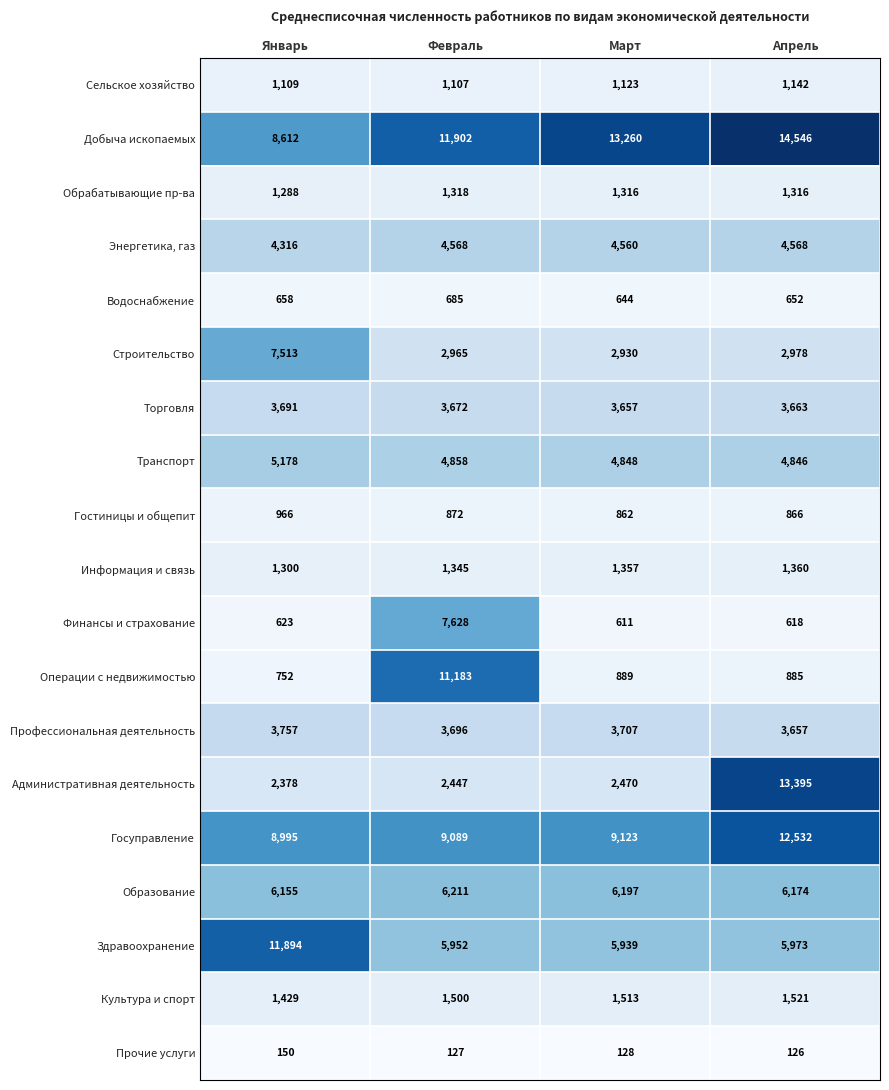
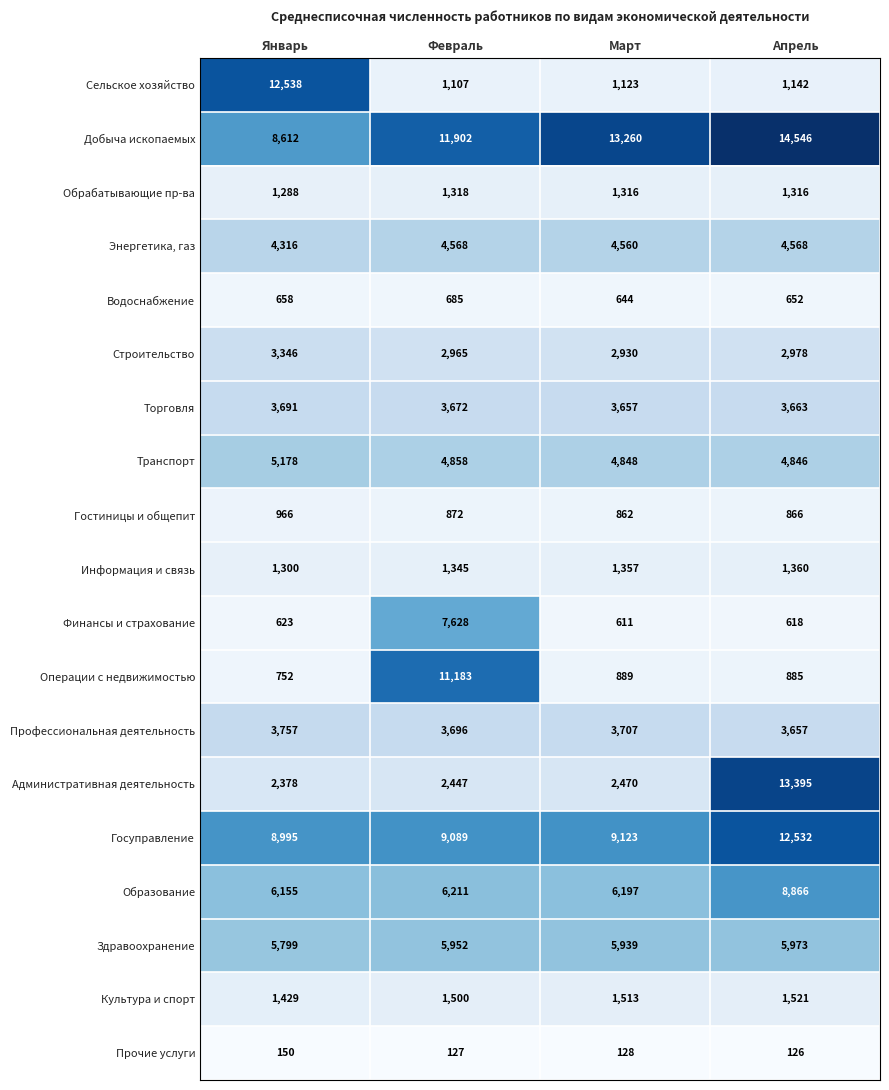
  {
    "Сельское хозяйство": {
-     "Январь": "1,109",
+     "Январь": "12,538",
      "Февраль": "1,107",
      "Март": "1,123",
      "Апрель": "1,142"
    },
    "Добыча ископаемых": {
      "Январь": "8,612",
      "Февраль": "11,902",
      "Март": "13,260",
      "Апрель": "14,546"
    },
    "Обрабатывающие пр-ва": {
      "Январь": "1,288",
      "Февраль": "1,318",
      "Март": "1,316",
      "Апрель": "1,316"
    },
    "Энергетика, газ": {
      "Январь": "4,316",
      "Февраль": "4,568",
      "Март": "4,560",
      "Апрель": "4,568"
    },
    "Водоснабжение": {
      "Январь": "658",
      "Февраль": "685",
      "Март": "644",
      "Апрель": "652"
    },
    "Строительство": {
-     "Январь": "7,513",
+     "Январь": "3,346",
      "Февраль": "2,965",
      "Март": "2,930",
      "Апрель": "2,978"
    },
    "Торговля": {
      "Январь": "3,691",
      "Февраль": "3,672",
      "Март": "3,657",
      "Апрель": "3,663"
    },
    "Транспорт": {
      "Январь": "5,178",
      "Февраль": "4,858",
      "Март": "4,848",
      "Апрель": "4,846"
    },
    "Гостиницы и общепит": {
      "Январь": "966",
      "Февраль": "872",
      "Март": "862",
      "Апрель": "866"
    },
    "Информация и связь": {
      "Январь": "1,300",
      "Февраль": "1,345",
      "Март": "1,357",
      "Апрель": "1,360"
    },
    "Финансы и страхование": {
      "Январь": "623",
      "Февраль": "7,628",
      "Март": "611",
      "Апрель": "618"
    },
    "Операции с недвижимостью": {
      "Январь": "752",
      "Февраль": "11,183",
      "Март": "889",
      "Апрель": "885"
    },
    "Профессиональная деятельность": {
      "Январь": "3,757",
      "Февраль": "3,696",
      "Март": "3,707",
      "Апрель": "3,657"
    },
    "Административная деятельность": {
      "Январь": "2,378",
      "Февраль": "2,447",
      "Март": "2,470",
      "Апрель": "13,395"
    },
    "Госуправление": {
      "Январь": "8,995",
      "Февраль": "9,089",
      "Март": "9,123",
      "Апрель": "12,532"
    },
    "Образование": {
      "Январь": "6,155",
      "Февраль": "6,211",
      "Март": "6,197",
-     "Апрель": "6,174"
+     "Апрель": "8,866"
    },
    "Здравоохранение": {
-     "Январь": "11,894",
+     "Январь": "5,799",
      "Февраль": "5,952",
      "Март": "5,939",
      "Апрель": "5,973"
    },
    "Культура и спорт": {
      "Январь": "1,429",
      "Февраль": "1,500",
      "Март": "1,513",
      "Апрель": "1,521"
    },
    "Прочие услуги": {
      "Январь": "150",
      "Февраль": "127",
      "Март": "128",
      "Апрель": "126"
    }
  }
